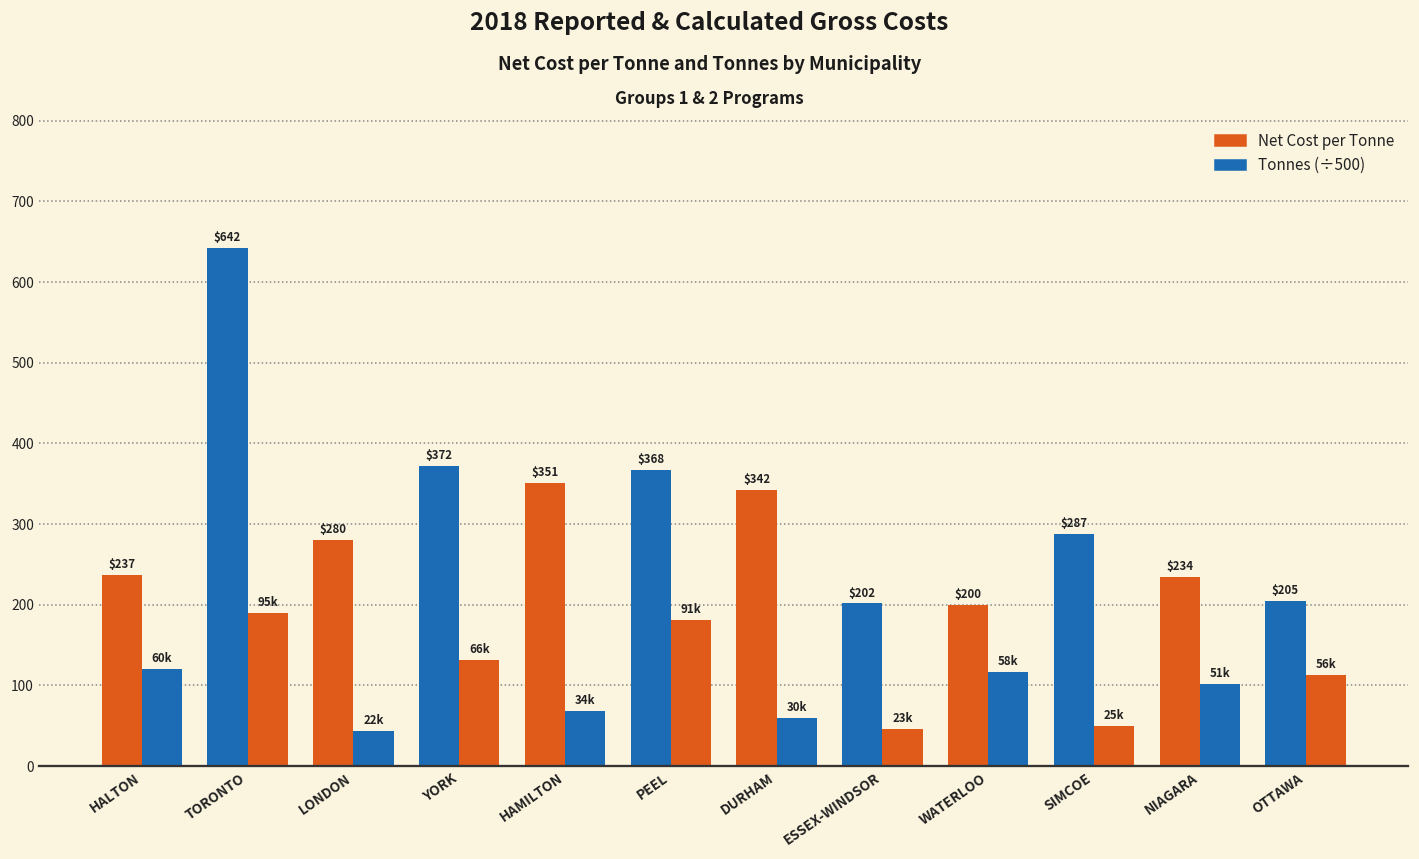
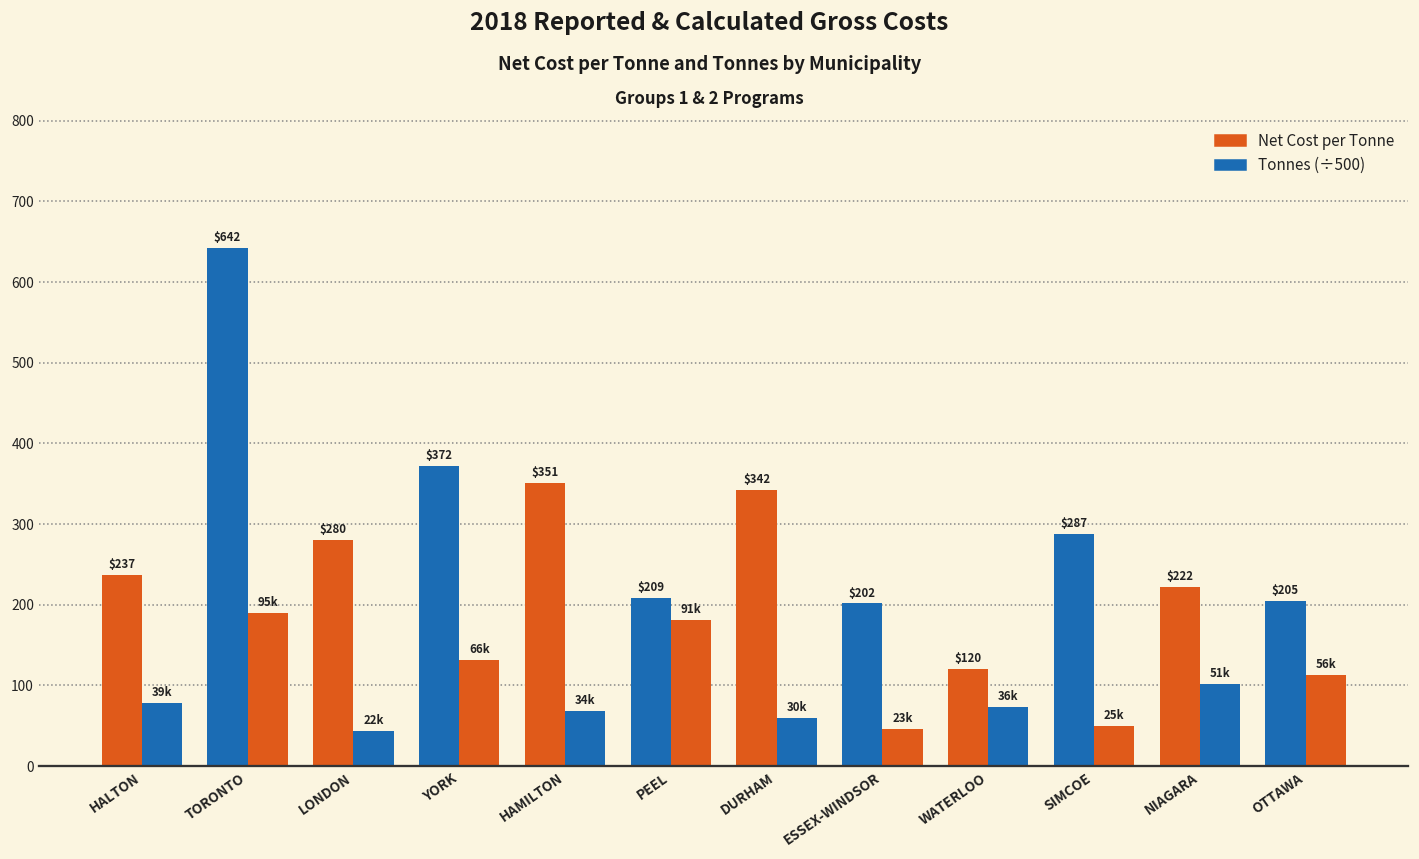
  {
    "Net Cost per Tonne": {
      "HALTON": "$237",
      "TORONTO": "$642",
      "LONDON": "$280",
      "YORK": "$372",
      "HAMILTON": "$351",
-     "PEEL": "$368",
+     "PEEL": "$209",
      "DURHAM": "$342",
      "ESSEX-WINDSOR": "$202",
-     "WATERLOO": "$200",
+     "WATERLOO": "$120",
      "SIMCOE": "$287",
-     "NIAGARA": "$234",
+     "NIAGARA": "$222",
      "OTTAWA": "$205"
    },
    "Tonnes (÷500)": {
-     "HALTON": "60k",
-     "WATERLOO": "58k"
+     "HALTON": "39k",
+     "WATERLOO": "36k"
    }
  }
